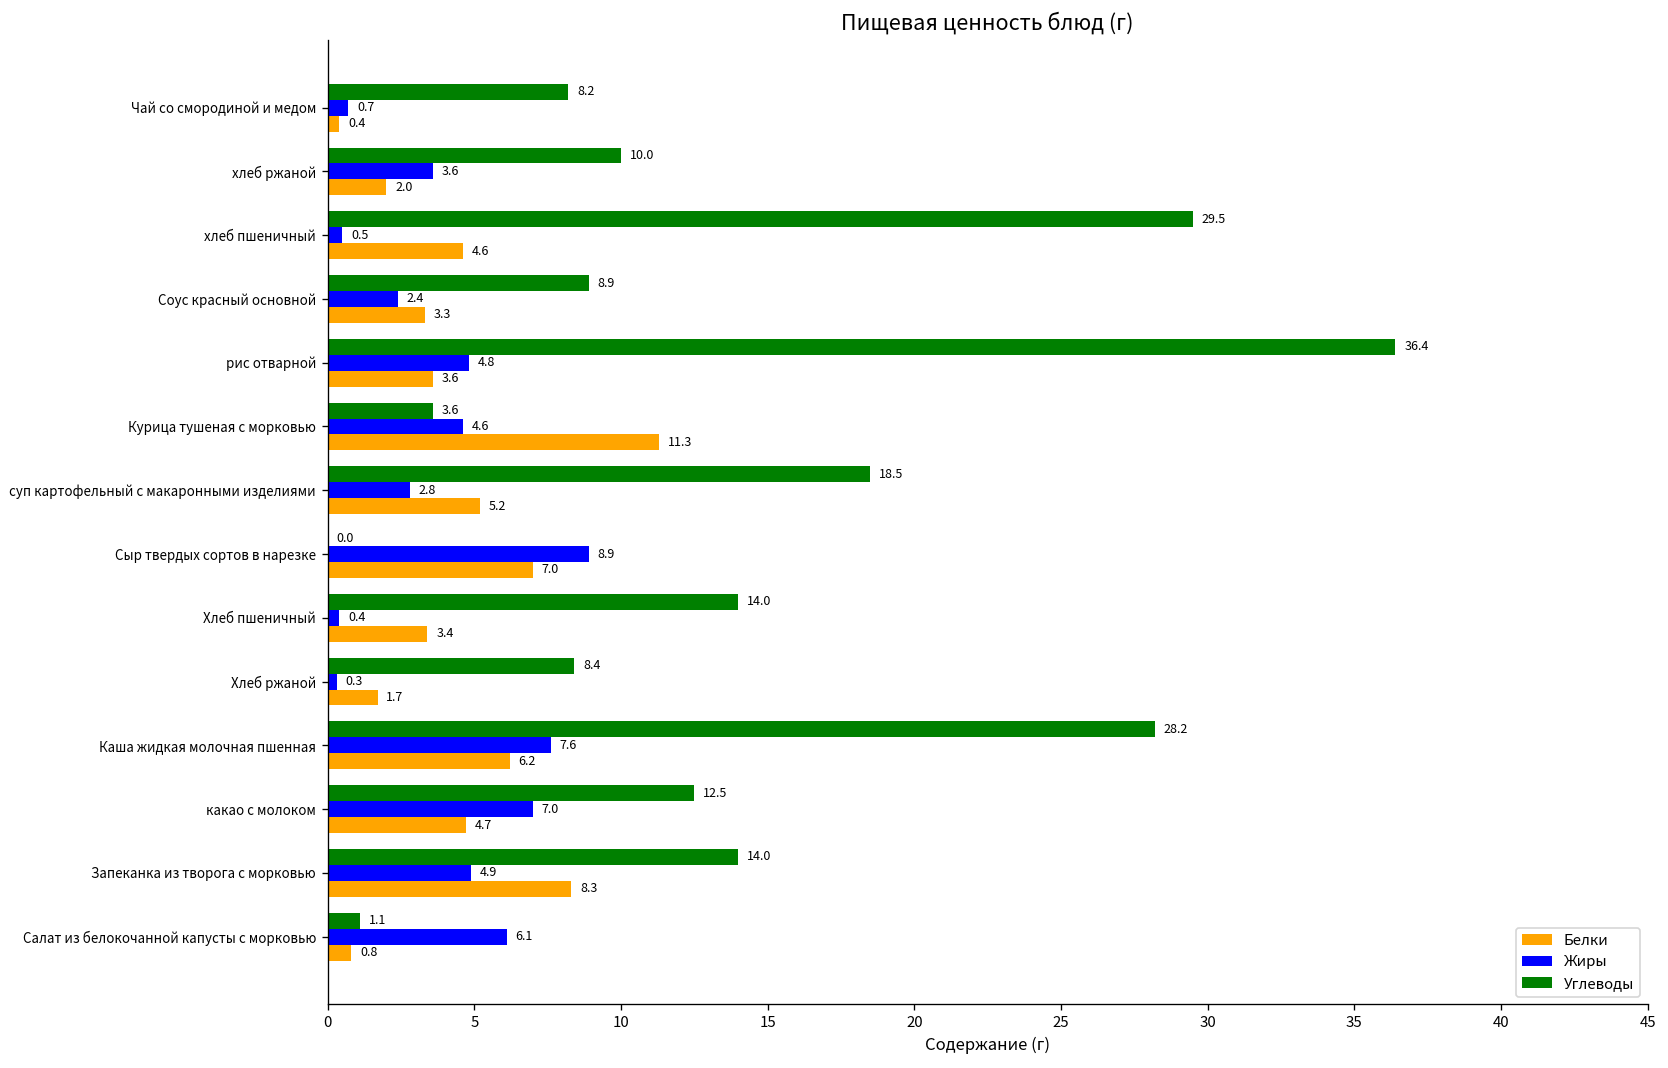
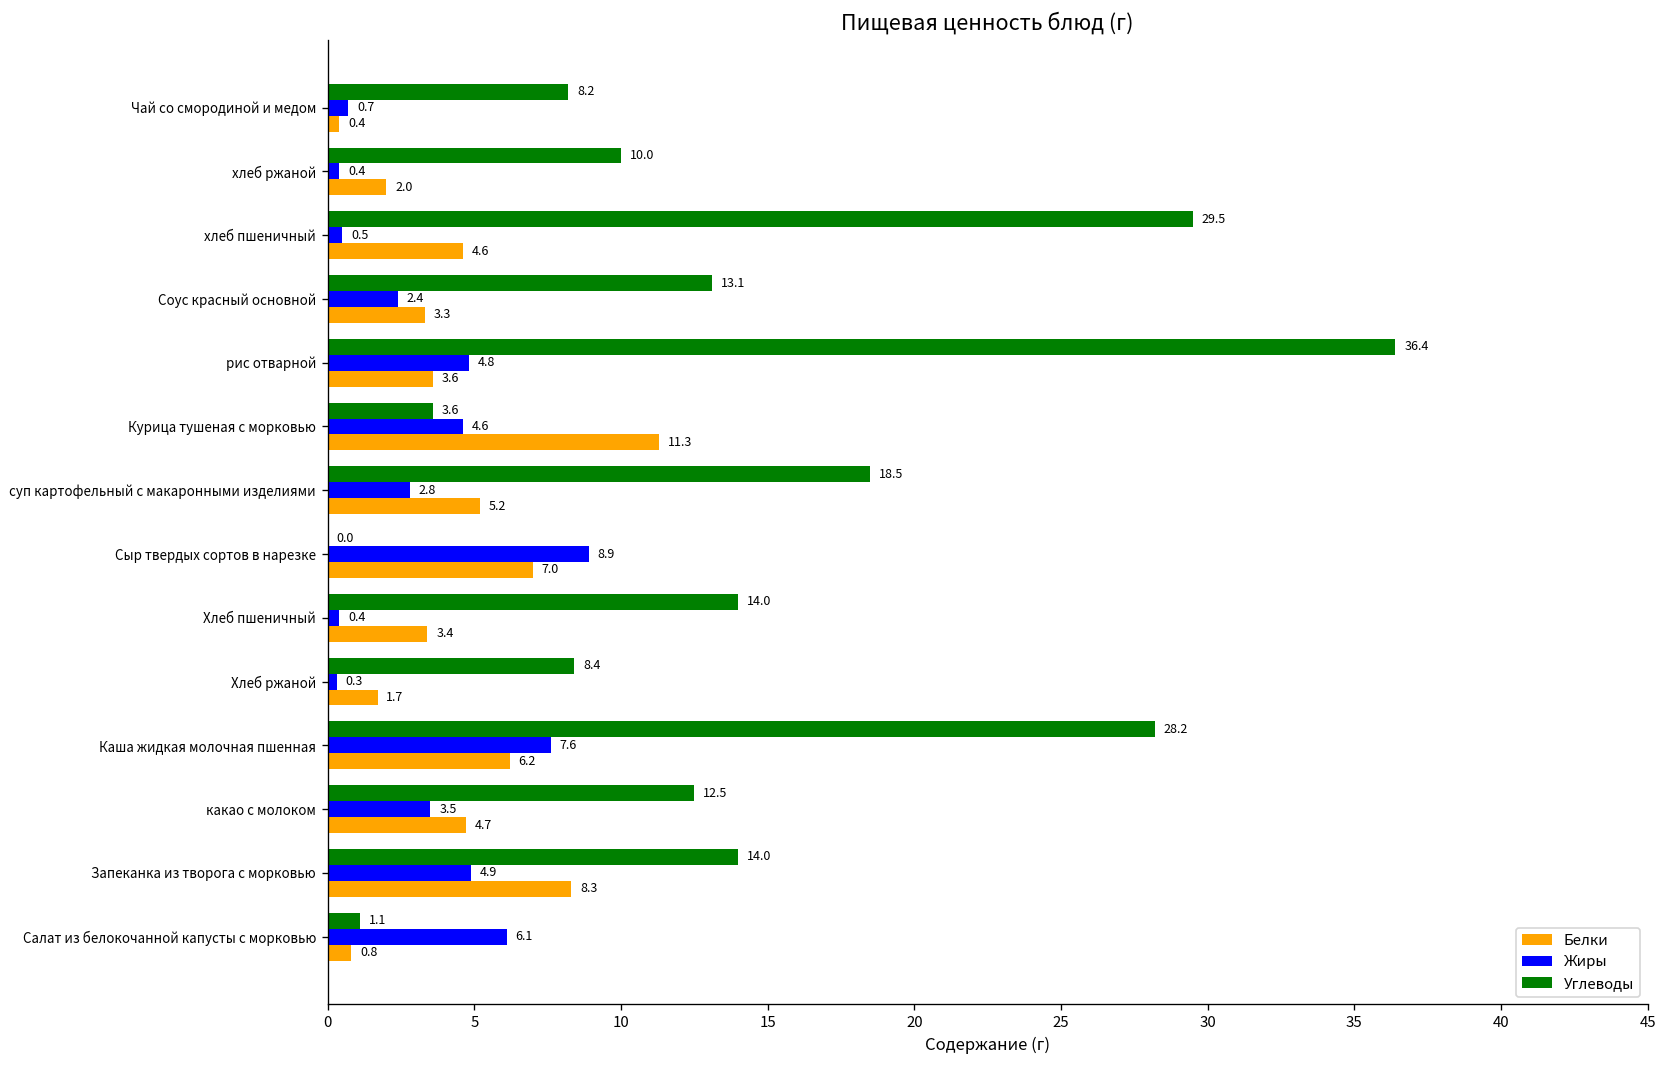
  {
    "Белки": {
      "Чай со смородиной и медом": 0.4,
      "хлеб ржаной": 2.0,
      "хлеб пшеничный": 4.6,
      "Соус красный основной": 3.3,
      "рис отварной": 3.6,
      "Курица тушеная с морковью": 11.3,
      "суп картофельный с макаронными изделиями": 5.2,
      "Сыр твердых сортов в нарезке": 7.0,
      "Хлеб пшеничный": 3.4,
      "Хлеб ржаной": 1.7,
      "Каша жидкая молочная пшенная": 6.2,
      "какао с молоком": 4.7,
      "Запеканка из творога с морковью": 8.3,
      "Салат из белокочанной капусты с морковью": 0.8
    },
    "Жиры": {
      "Чай со смородиной и медом": 0.7,
-     "хлеб ржаной": 3.6,
+     "хлеб ржаной": 0.4,
      "хлеб пшеничный": 0.5,
      "Соус красный основной": 2.4,
      "рис отварной": 4.8,
      "Курица тушеная с морковью": 4.6,
      "суп картофельный с макаронными изделиями": 2.8,
      "Сыр твердых сортов в нарезке": 8.9,
      "Хлеб пшеничный": 0.4,
      "Хлеб ржаной": 0.3,
      "Каша жидкая молочная пшенная": 7.6,
-     "какао с молоком": 7.0,
+     "какао с молоком": 3.5,
      "Запеканка из творога с морковью": 4.9,
      "Салат из белокочанной капусты с морковью": 6.1
    },
    "Углеводы": {
      "Чай со смородиной и медом": 8.2,
      "хлеб ржаной": 10.0,
      "хлеб пшеничный": 29.5,
-     "Соус красный основной": 8.9,
+     "Соус красный основной": 13.1,
      "рис отварной": 36.4,
      "Курица тушеная с морковью": 3.6,
      "суп картофельный с макаронными изделиями": 18.5,
      "Сыр твердых сортов в нарезке": 0.0,
      "Хлеб пшеничный": 14.0,
      "Хлеб ржаной": 8.4,
      "Каша жидкая молочная пшенная": 28.2,
      "какао с молоком": 12.5,
      "Запеканка из творога с морковью": 14.0,
      "Салат из белокочанной капусты с морковью": 1.1
    }
  }
